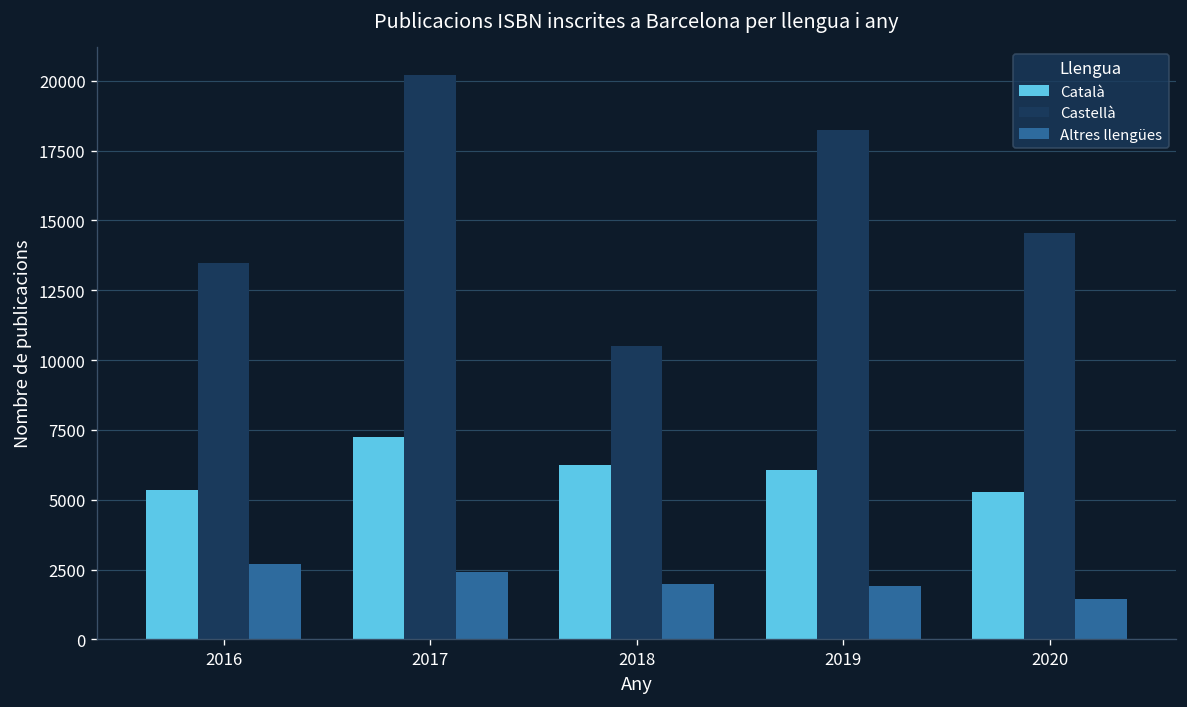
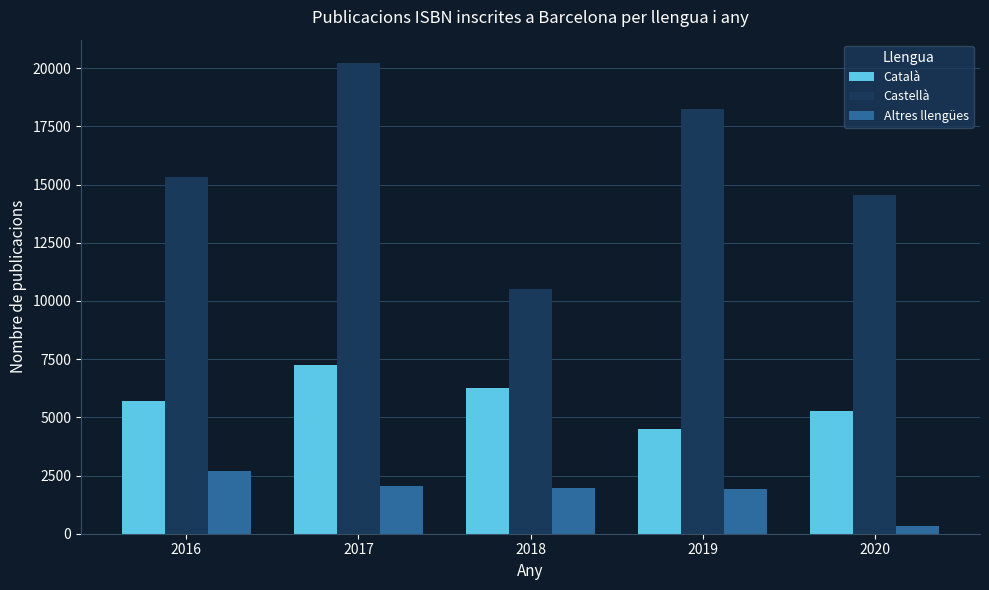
  {
    "Català": {
-     "2016": 5400,
+     "2016": 5700,
      "2017": 7300,
      "2018": 6300,
-     "2019": 6100,
+     "2019": 4500,
      "2020": 5300
    },
    "Castellà": {
-     "2016": 13500,
+     "2016": 15300,
      "2017": 20200,
      "2018": 10500,
      "2019": 18200,
      "2020": 14500
    },
    "Altres llengües": {
      "2016": 2700,
-     "2017": 2400,
+     "2017": 2000,
      "2018": 2000,
      "2019": 1900,
-     "2020": 1400
+     "2020": 300
    }
  }
